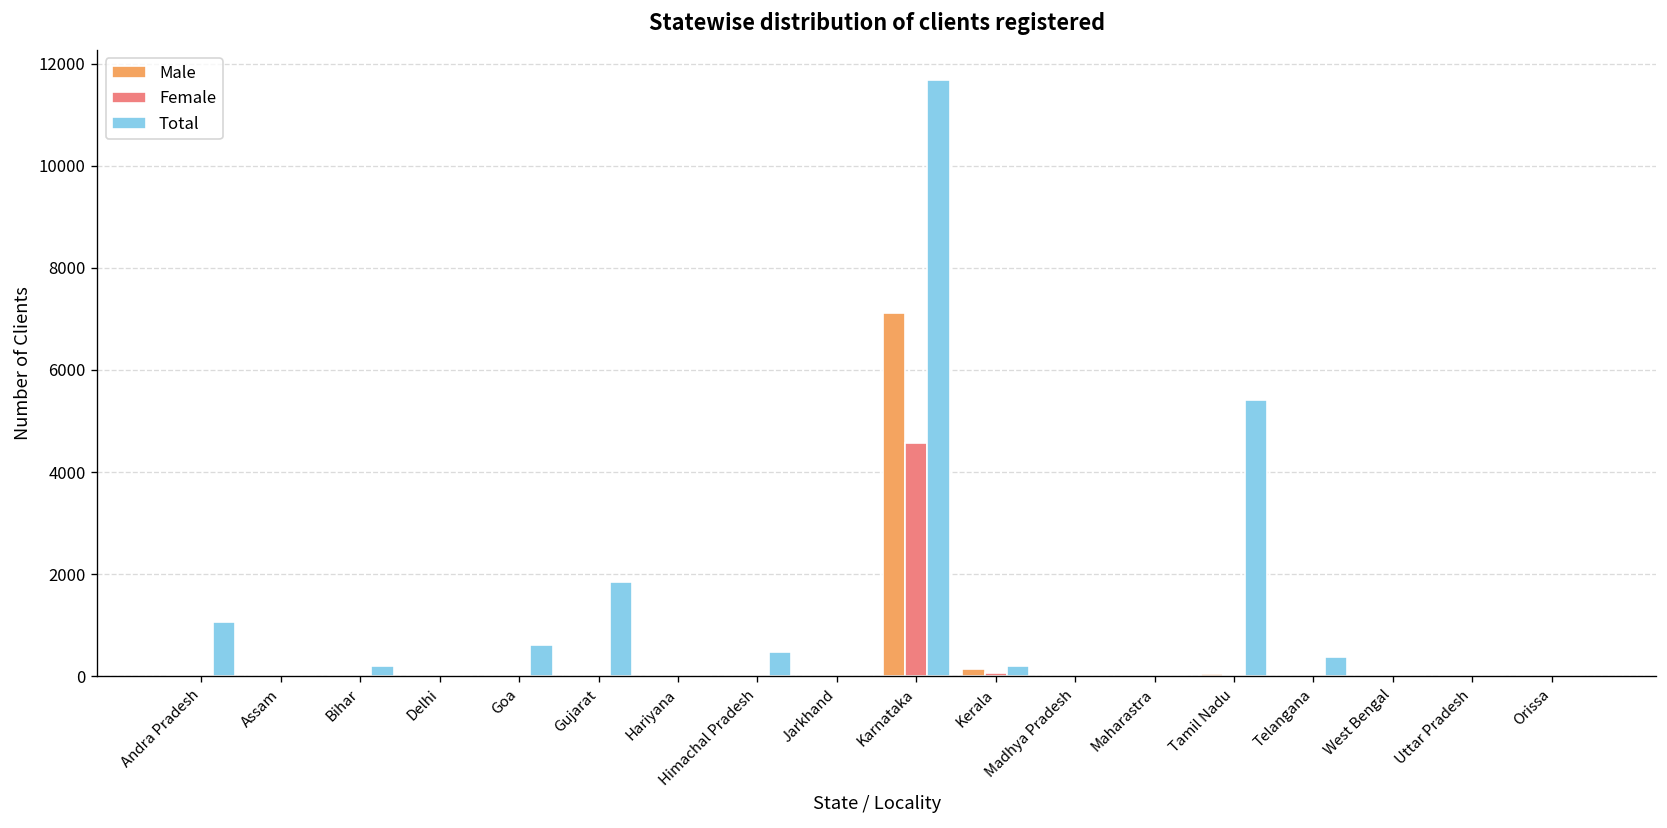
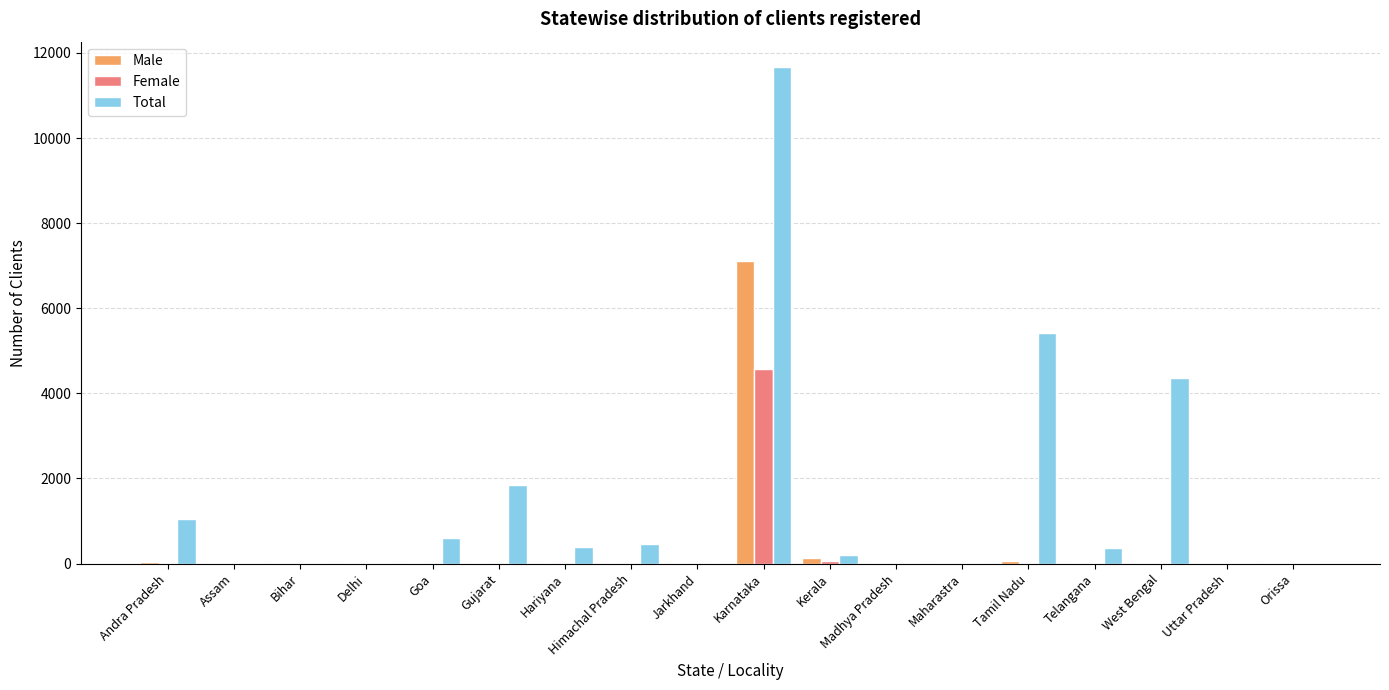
  {
    "Total": {
      "Andra Pradesh": 1100,
-     "Bihar": 200,
+     "Bihar": 0,
      "Goa": 600,
      "Gujarat": 1800,
-     "Hariyana": 0,
+     "Hariyana": 400,
      "Himachal Pradesh": 500,
      "Karnataka": 11700,
      "Kerala": 200,
      "Tamil Nadu": 5400,
      "Telangana": 400,
-     "West Bengal": 0
+     "West Bengal": 4400
    }
  }
